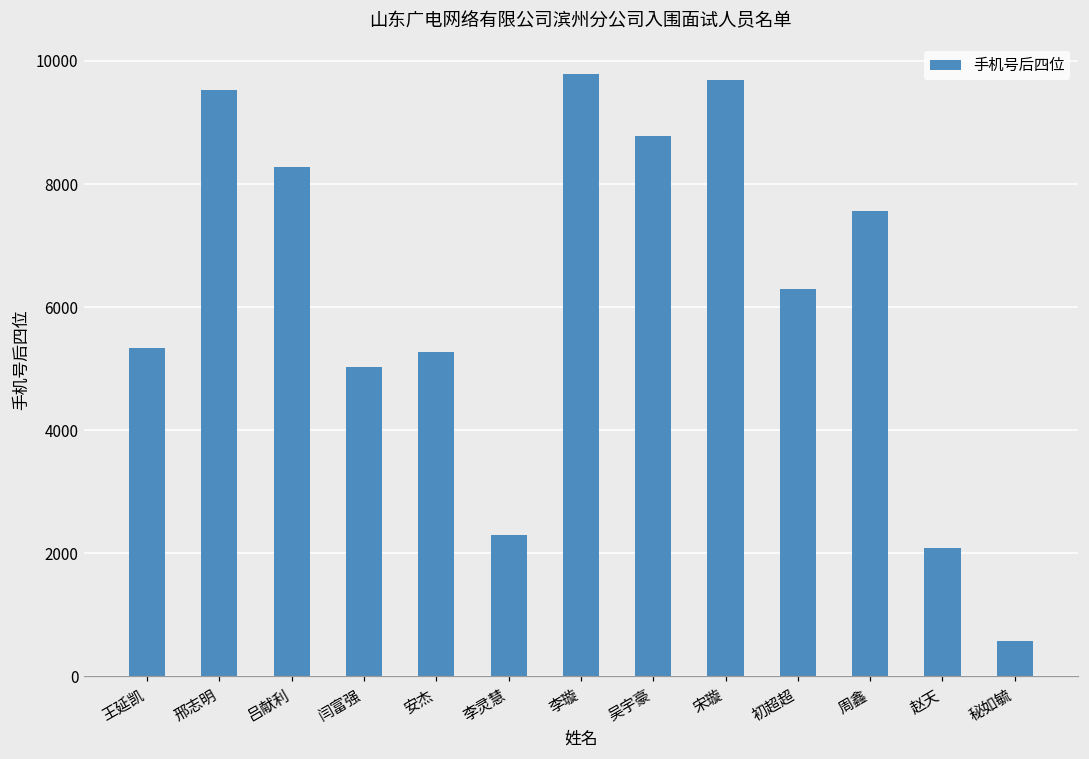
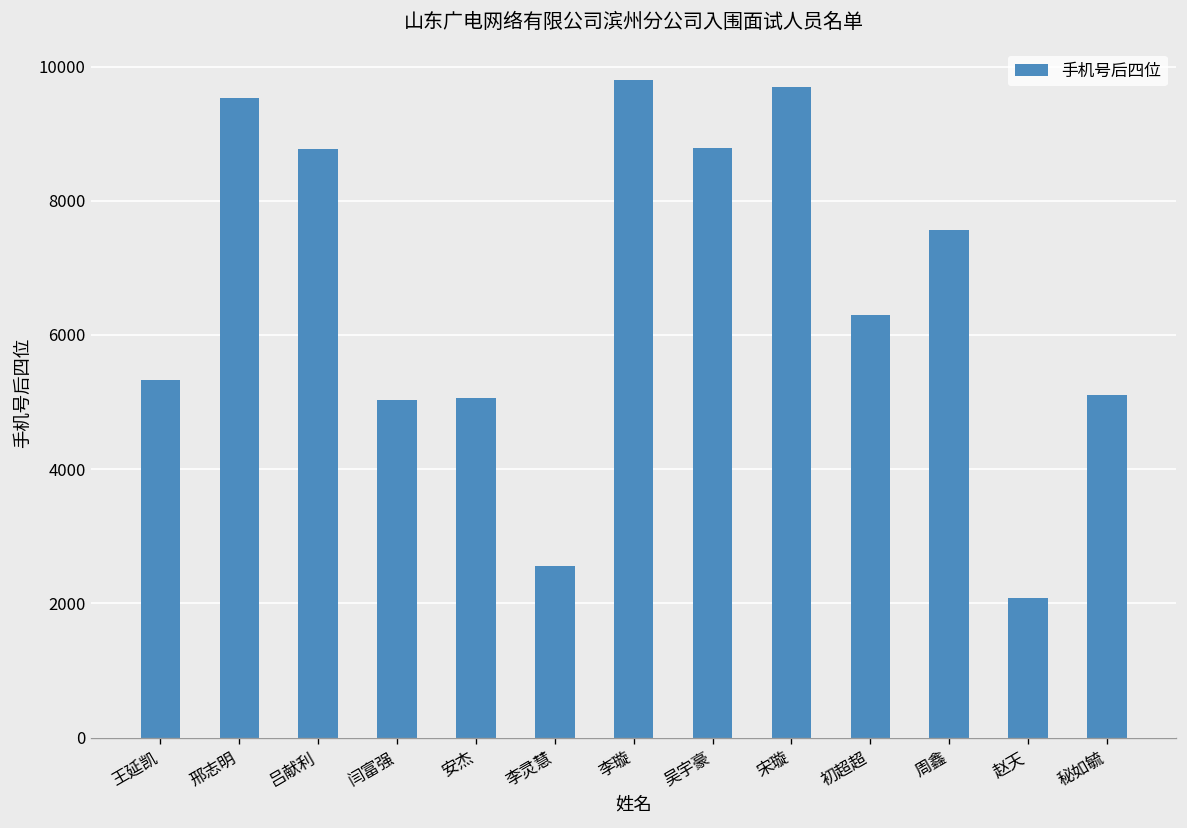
  {
    "王延凯": 5300,
    "邢志明": 9500,
-   "吕献利": 8300,
+   "吕献利": 8800,
    "闫富强": 5000,
-   "安杰": 5300,
-   "李灵慧": 2300,
+   "安杰": 5100,
+   "李灵慧": 2600,
    "李璇": 9800,
    "吴宇豪": 8800,
    "宋璇": 9700,
    "初超超": 6300,
    "周鑫": 7600,
    "赵天": 2100,
-   "秘如毓": 600
+   "秘如毓": 5100
  }
